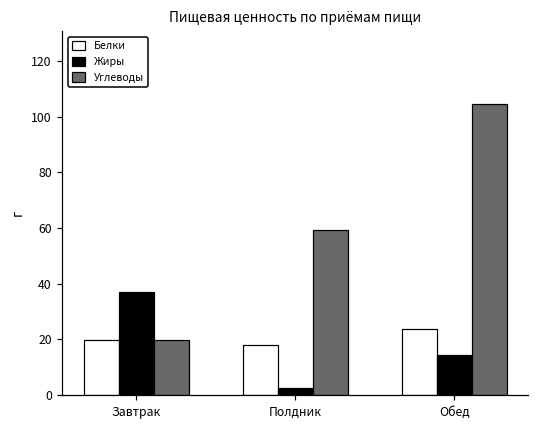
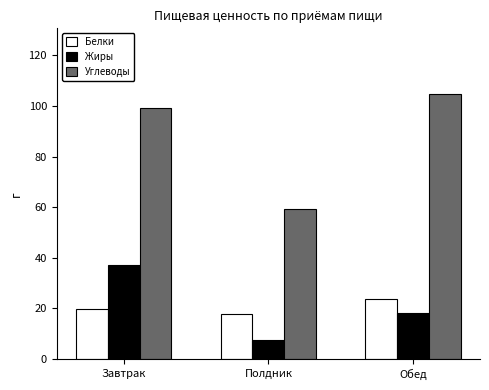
  {
    "Белки": {
      "Завтрак": 20,
      "Полдник": 18,
      "Обед": 24
    },
    "Жиры": {
      "Завтрак": 37,
-     "Полдник": 3,
-     "Обед": 14
+     "Полдник": 8,
+     "Обед": 18
    },
    "Углеводы": {
-     "Завтрак": 20,
+     "Завтрак": 99,
      "Полдник": 59,
      "Обед": 105
    }
  }
